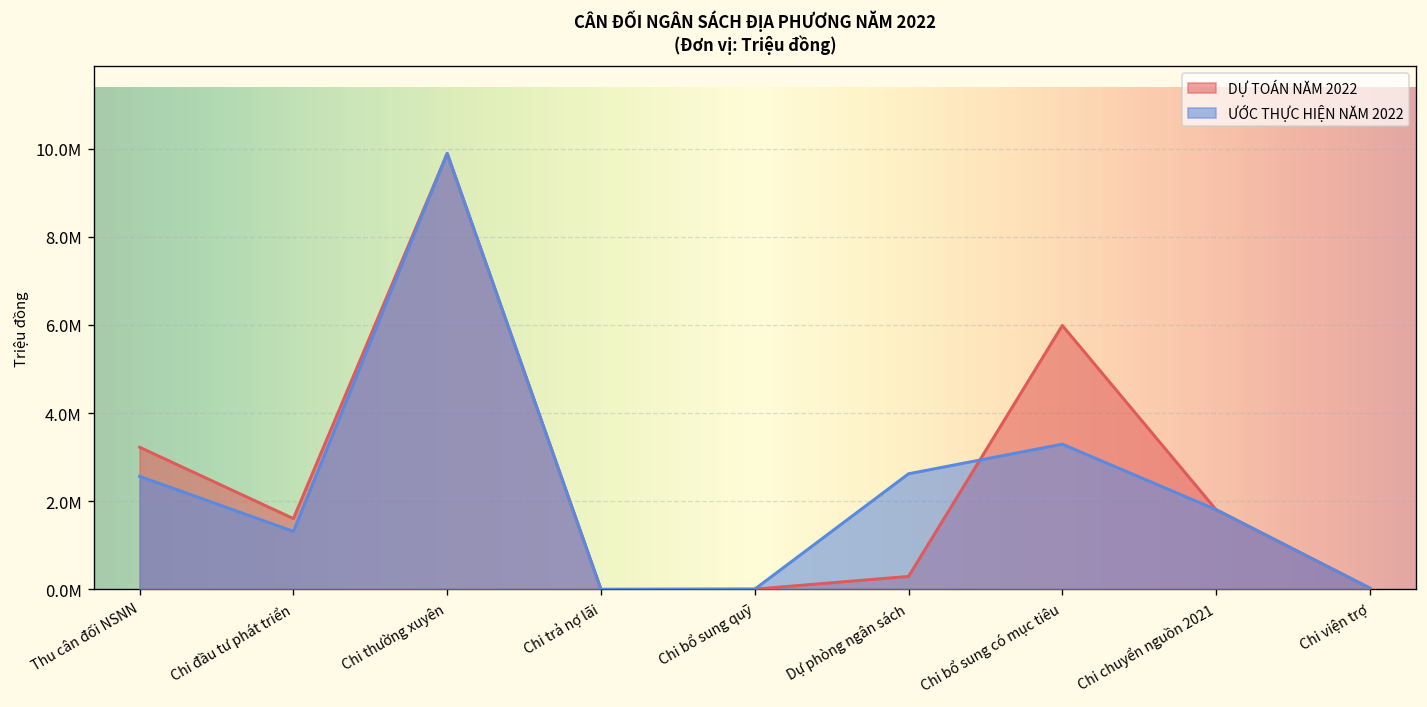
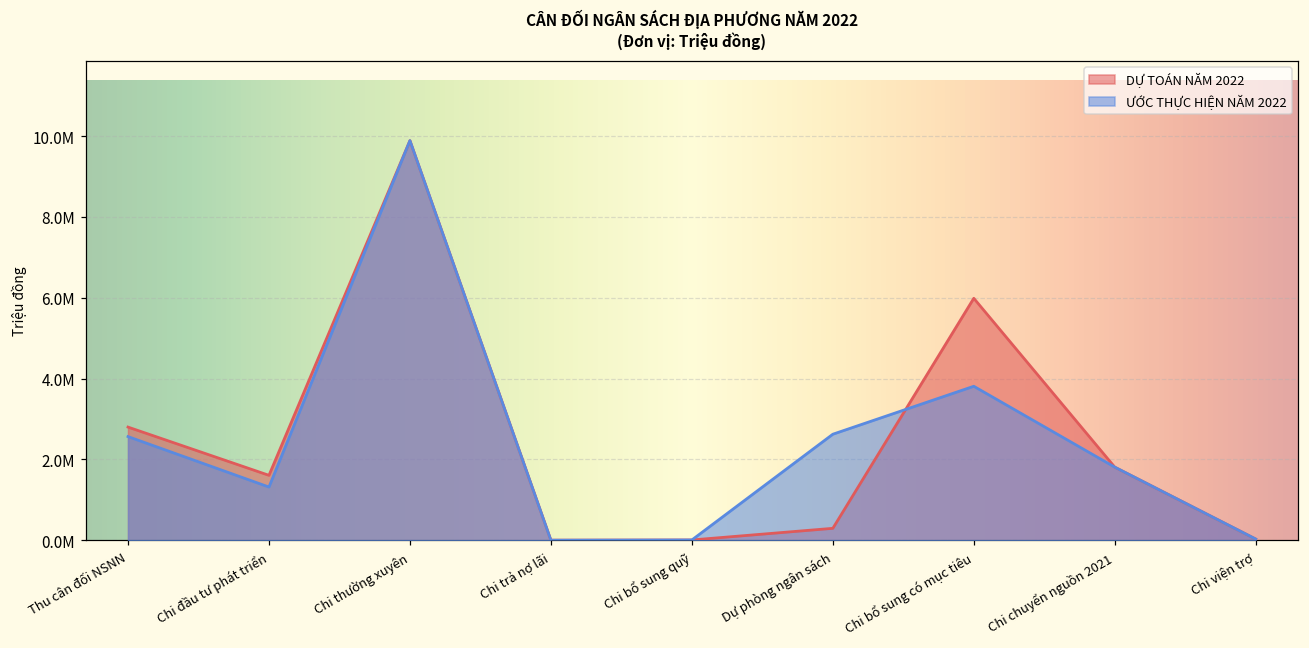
  {
    "DỰ TOÁN NĂM 2022": {
-     "Thu cân đối NSNN": 3200000,
+     "Thu cân đối NSNN": 2800000,
      "Chi đầu tư phát triển": 1600000,
      "Dự phòng ngân sách": 300000,
      "Chi bổ sung có mục tiêu": 6000000
    },
    "ƯỚC THỰC HIỆN NĂM 2022": {
      "Thu cân đối NSNN": 2600000,
      "Chi đầu tư phát triển": 1300000,
      "Dự phòng ngân sách": 2600000,
-     "Chi bổ sung có mục tiêu": 3300000
+     "Chi bổ sung có mục tiêu": 3800000
    }
  }
